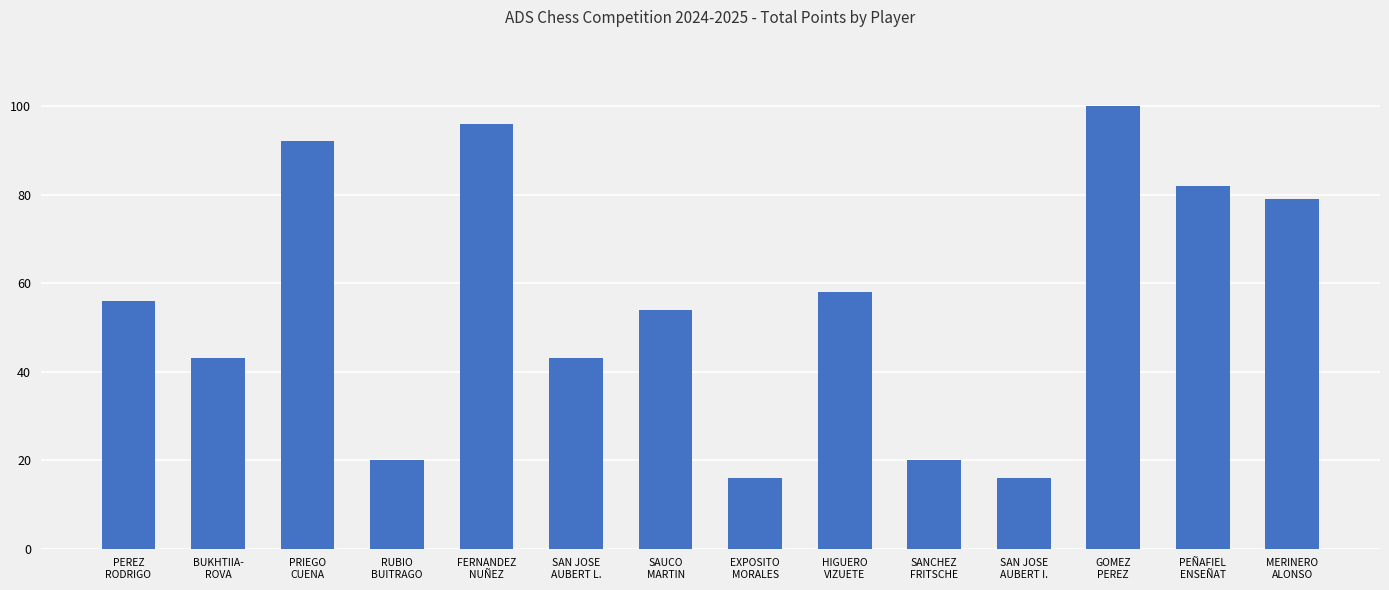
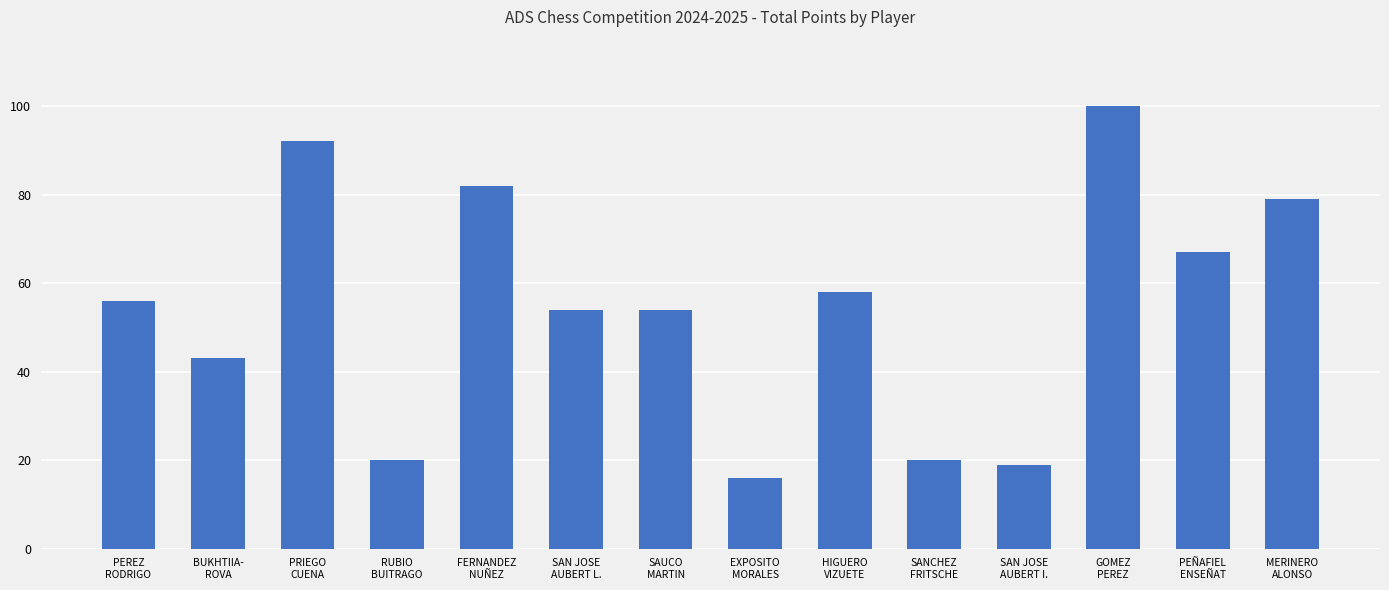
  {
    "PEREZ RODRIGO": 56,
    "BUKHTIIA- ROVA": 43,
    "PRIEGO CUENA": 92,
    "RUBIO BUITRAGO": 20,
-   "FERNANDEZ NUÑEZ": 96,
-   "SAN JOSE AUBERT L.": 43,
+   "FERNANDEZ NUÑEZ": 82,
+   "SAN JOSE AUBERT L.": 54,
    "SAUCO MARTIN": 54,
    "EXPOSITO MORALES": 16,
    "HIGUERO VIZUETE": 58,
    "SANCHEZ FRITSCHE": 20,
-   "SAN JOSE AUBERT I.": 16,
+   "SAN JOSE AUBERT I.": 19,
    "GOMEZ PEREZ": 100,
-   "PEÑAFIEL ENSEÑAT": 82,
+   "PEÑAFIEL ENSEÑAT": 67,
    "MERINERO ALONSO": 79
  }
